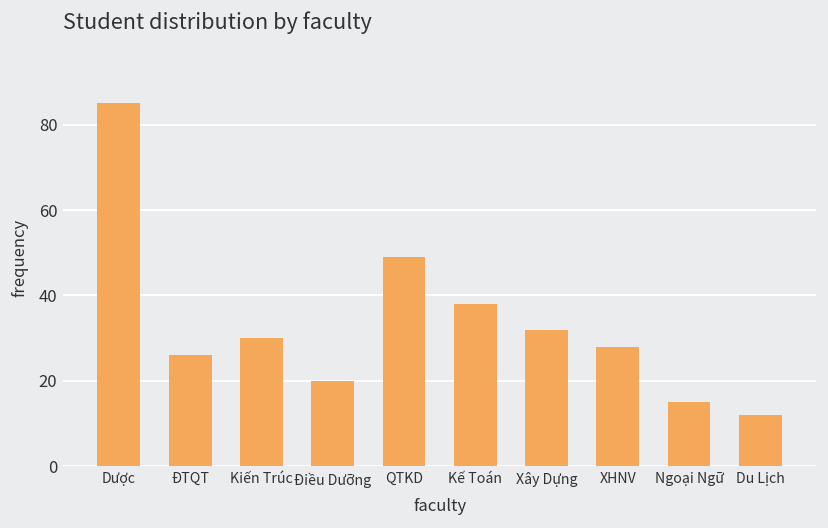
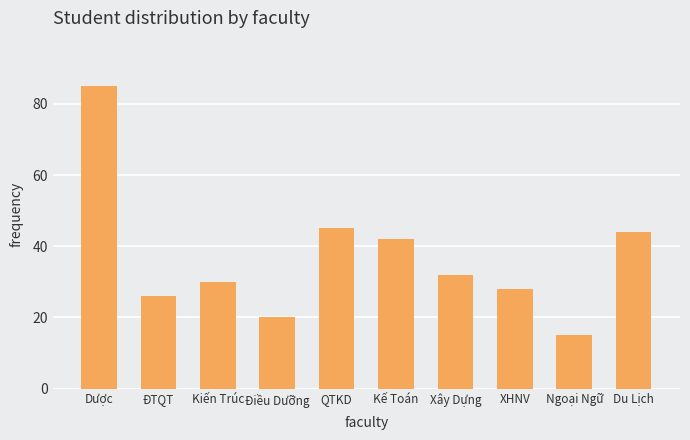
  {
    "Dược": 85,
    "ĐTQT": 26,
    "Kiến Trúc": 30,
    "Điều Dưỡng": 20,
-   "QTKD": 49,
-   "Kế Toán": 38,
+   "QTKD": 45,
+   "Kế Toán": 42,
    "Xây Dựng": 32,
    "XHNV": 28,
    "Ngoại Ngữ": 15,
-   "Du Lịch": 12
+   "Du Lịch": 44
  }
